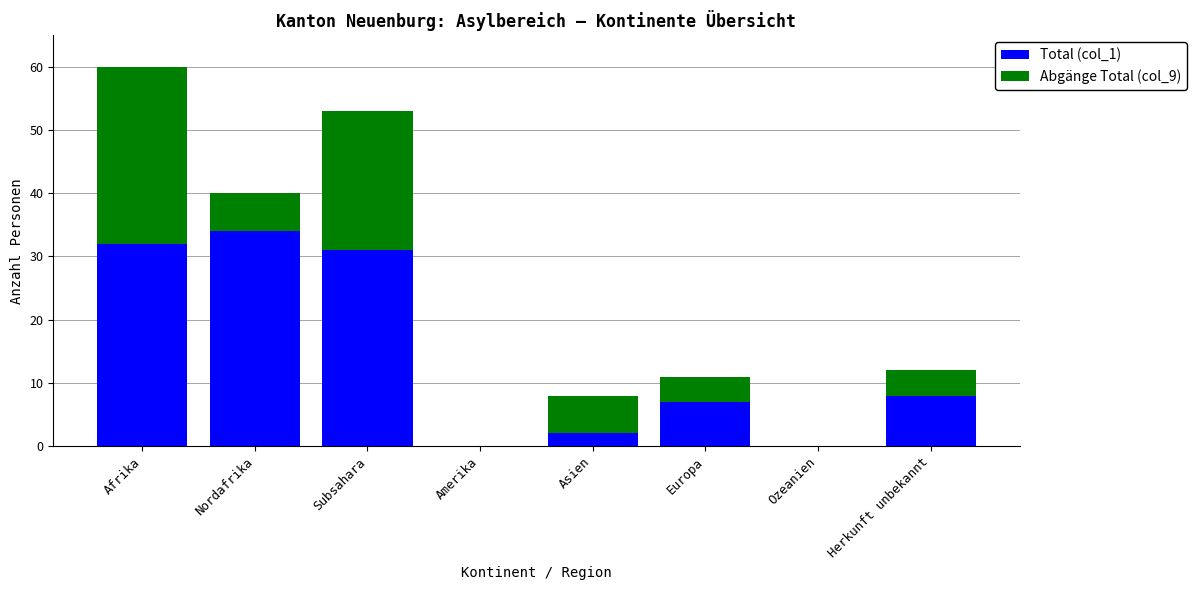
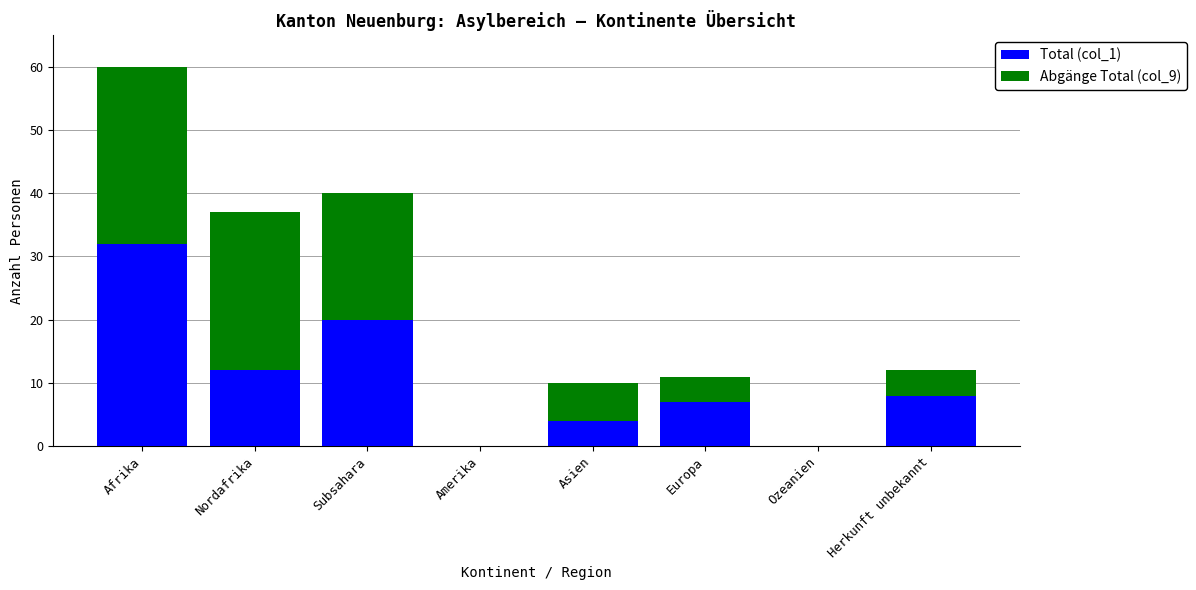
  {
    "Total (col_1)": {
      "Afrika": 32,
-     "Nordafrika": 34,
-     "Subsahara": 31,
+     "Nordafrika": 12,
+     "Subsahara": 20,
      "Amerika": 0,
-     "Asien": 2,
+     "Asien": 4,
      "Europa": 7,
      "Ozeanien": 0,
      "Herkunft unbekannt": 8
    },
    "Abgänge Total (col_9)": {
      "Afrika": 28,
-     "Nordafrika": 6,
-     "Subsahara": 22,
+     "Nordafrika": 25,
+     "Subsahara": 20,
      "Amerika": 0,
      "Asien": 6,
      "Europa": 4,
      "Ozeanien": 0,
      "Herkunft unbekannt": 4
    }
  }
